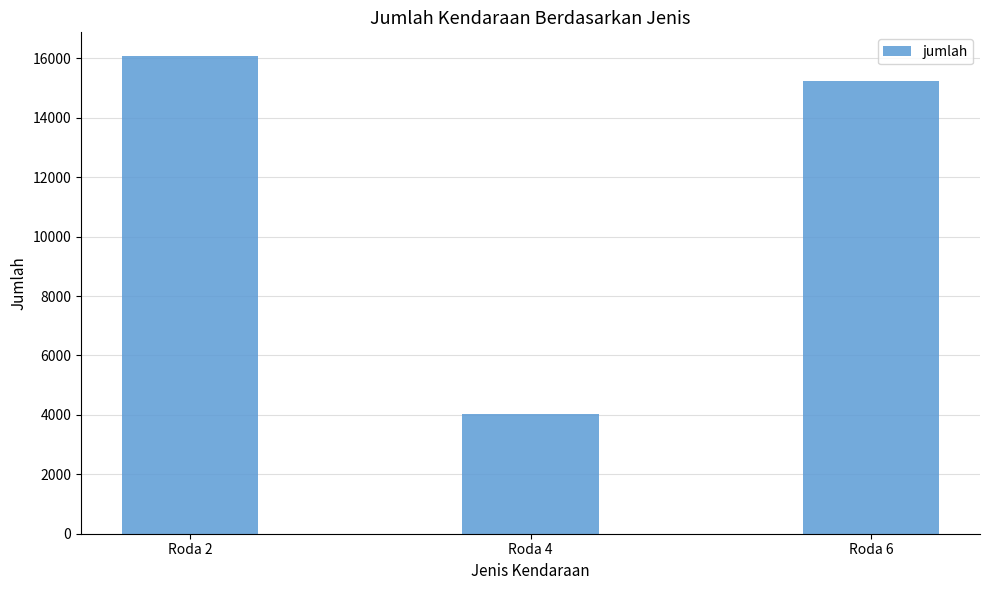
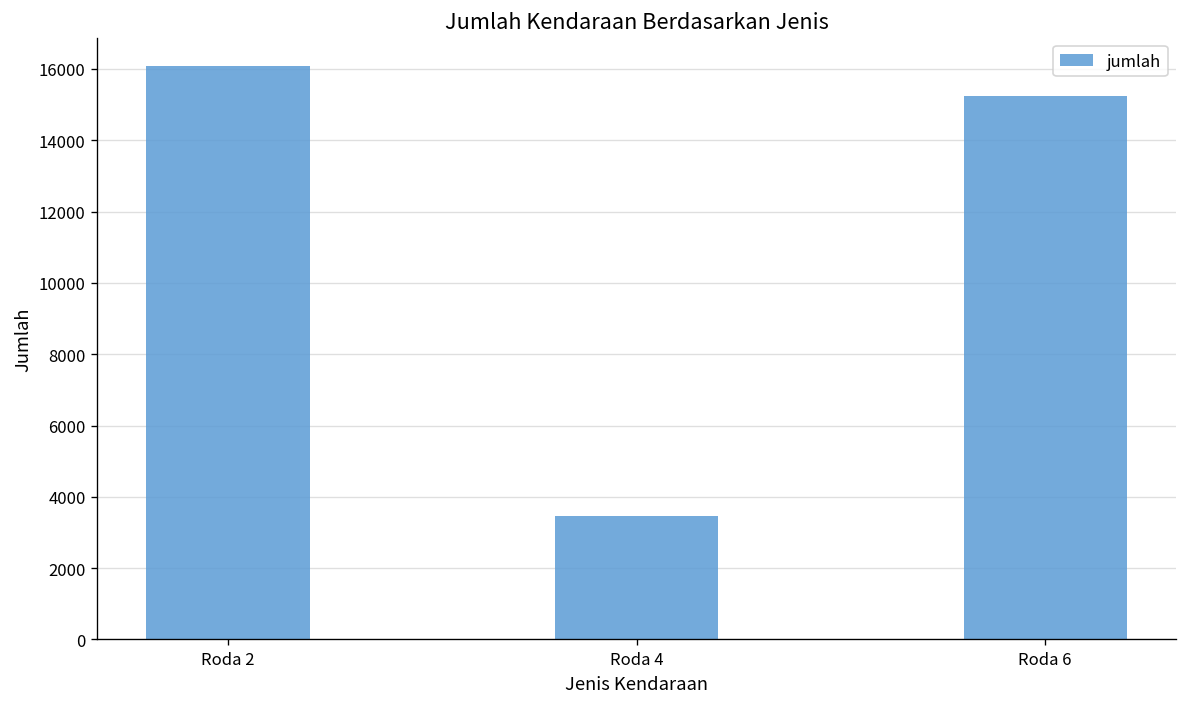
  {
    "Roda 2": 16100,
-   "Roda 4": 4000,
+   "Roda 4": 3500,
    "Roda 6": 15300
  }
